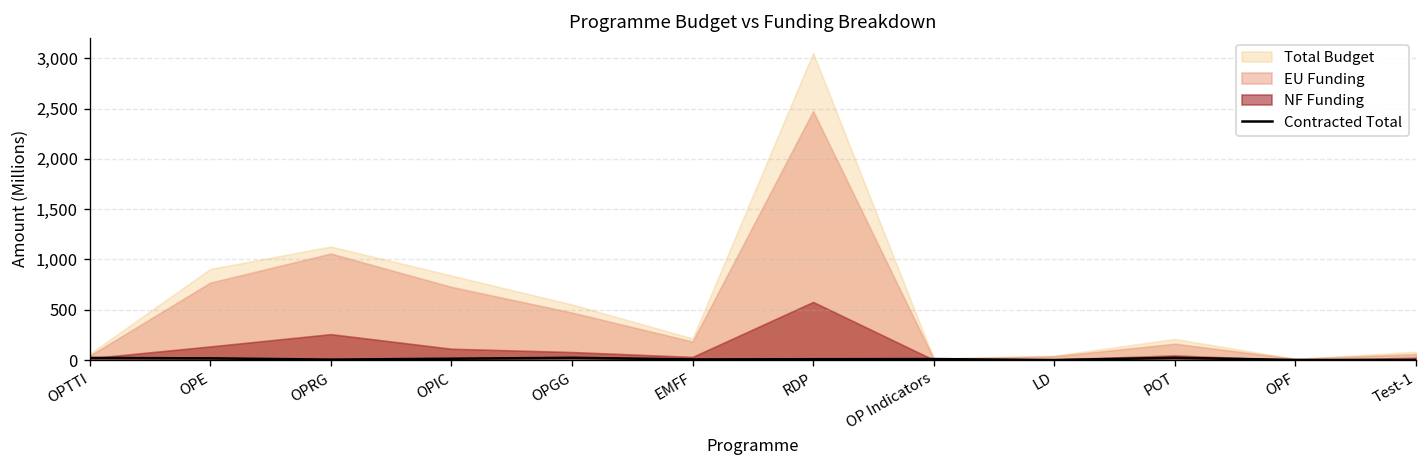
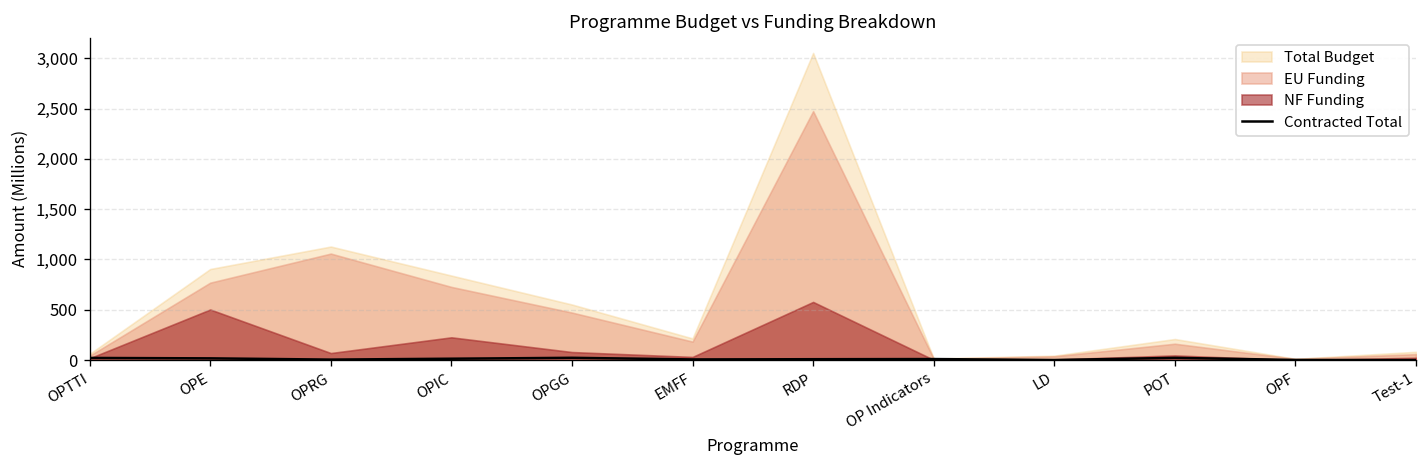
  {
    "Contracted Total": {
      "OPE": 0,
      "OPRG": 0,
      "OPIC": 0,
      "OPGG": 0,
      "RDP": 0
    },
    "NF Funding": {
-     "OPE": 100,
-     "OPRG": 300,
-     "OPIC": 100,
+     "OPE": 500,
+     "OPRG": 100,
+     "OPIC": 200,
      "OPGG": 100,
      "RDP": 600
    }
  }
